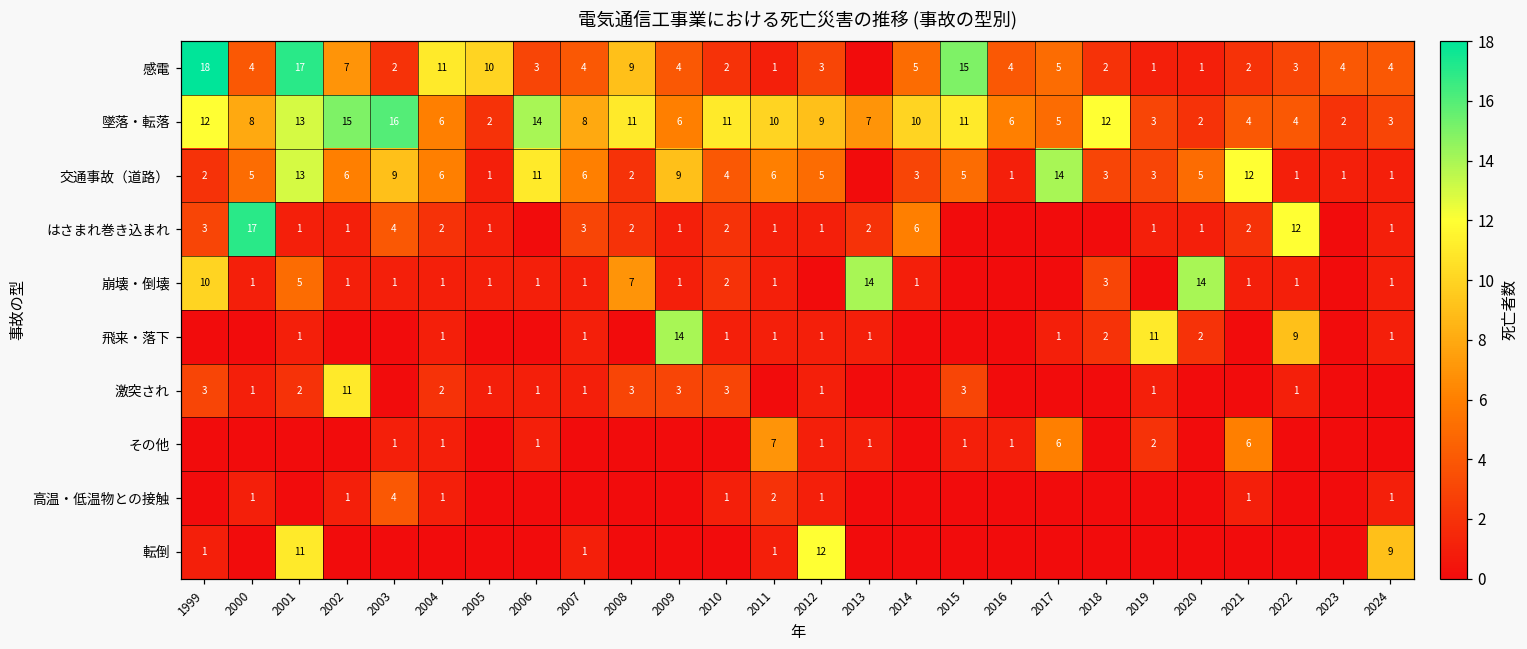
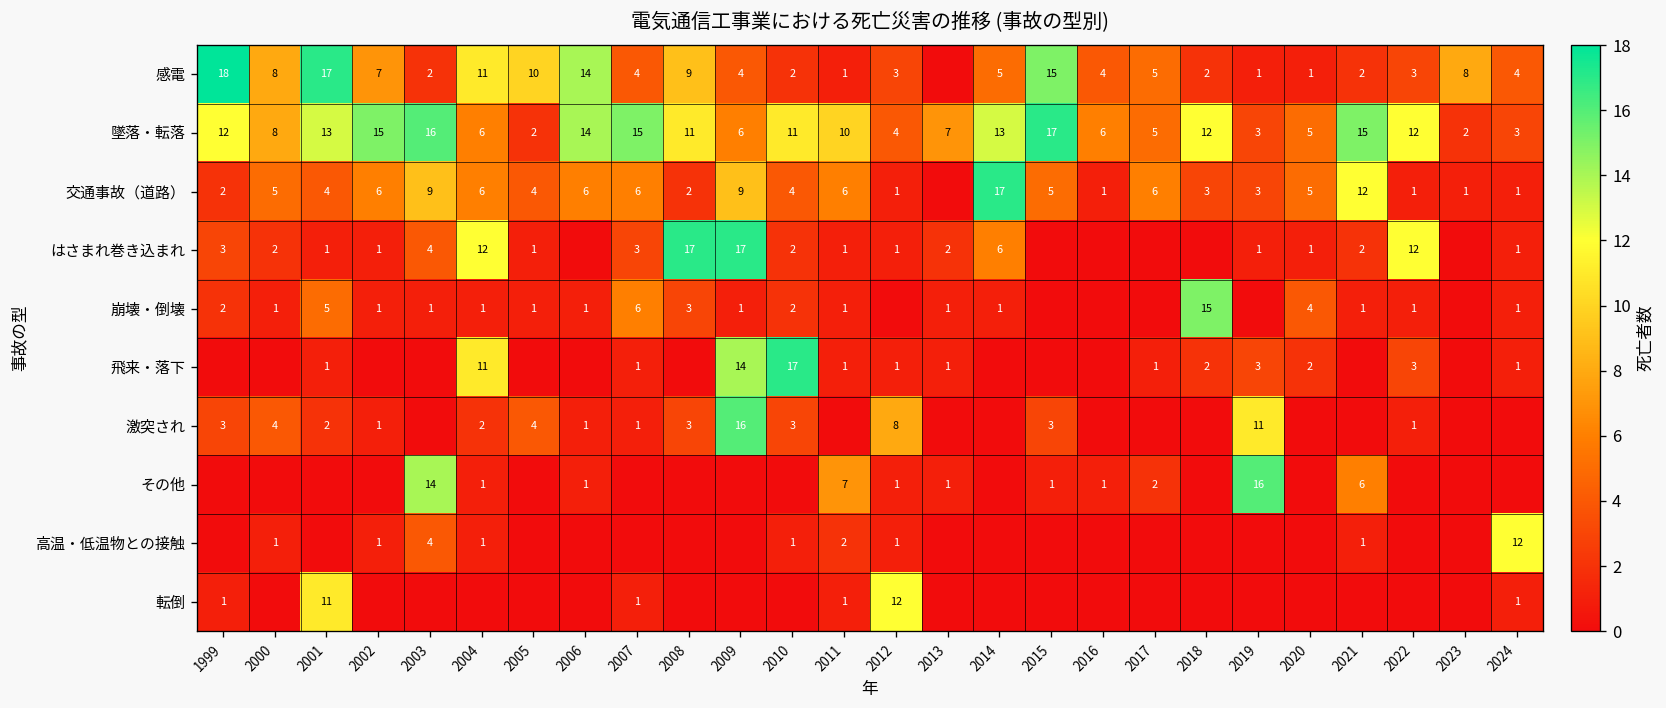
  {
    "感電": {
      "1999": 18,
-     "2000": 4,
+     "2000": 8,
      "2001": 17,
      "2002": 7,
      "2003": 2,
      "2004": 11,
      "2005": 10,
-     "2006": 3,
+     "2006": 14,
      "2007": 4,
      "2008": 9,
      "2009": 4,
      "2010": 2,
      "2011": 1,
      "2012": 3,
      "2014": 5,
      "2015": 15,
      "2016": 4,
      "2017": 5,
      "2018": 2,
      "2019": 1,
      "2020": 1,
      "2021": 2,
      "2022": 3,
-     "2023": 4,
+     "2023": 8,
      "2024": 4
    },
    "墜落・転落": {
      "1999": 12,
      "2000": 8,
      "2001": 13,
      "2002": 15,
      "2003": 16,
      "2004": 6,
      "2005": 2,
      "2006": 14,
-     "2007": 8,
+     "2007": 15,
      "2008": 11,
      "2009": 6,
      "2010": 11,
      "2011": 10,
-     "2012": 9,
+     "2012": 4,
      "2013": 7,
-     "2014": 10,
-     "2015": 11,
+     "2014": 13,
+     "2015": 17,
      "2016": 6,
      "2017": 5,
      "2018": 12,
      "2019": 3,
-     "2020": 2,
-     "2021": 4,
-     "2022": 4,
+     "2020": 5,
+     "2021": 15,
+     "2022": 12,
      "2023": 2,
      "2024": 3
    },
    "交通事故（道路）": {
      "1999": 2,
      "2000": 5,
-     "2001": 13,
+     "2001": 4,
      "2002": 6,
      "2003": 9,
      "2004": 6,
-     "2005": 1,
-     "2006": 11,
+     "2005": 4,
+     "2006": 6,
      "2007": 6,
      "2008": 2,
      "2009": 9,
      "2010": 4,
      "2011": 6,
-     "2012": 5,
-     "2014": 3,
+     "2012": 1,
+     "2014": 17,
      "2015": 5,
      "2016": 1,
-     "2017": 14,
+     "2017": 6,
      "2018": 3,
      "2019": 3,
      "2020": 5,
      "2021": 12,
      "2022": 1,
      "2023": 1,
      "2024": 1
    },
    "はさまれ巻き込まれ": {
      "1999": 3,
-     "2000": 17,
+     "2000": 2,
      "2001": 1,
      "2002": 1,
      "2003": 4,
-     "2004": 2,
+     "2004": 12,
      "2005": 1,
      "2007": 3,
-     "2008": 2,
-     "2009": 1,
+     "2008": 17,
+     "2009": 17,
      "2010": 2,
      "2011": 1,
      "2012": 1,
      "2013": 2,
      "2014": 6,
      "2019": 1,
      "2020": 1,
      "2021": 2,
      "2022": 12,
      "2024": 1
    },
    "崩壊・倒壊": {
-     "1999": 10,
+     "1999": 2,
      "2000": 1,
      "2001": 5,
      "2002": 1,
      "2003": 1,
      "2004": 1,
      "2005": 1,
      "2006": 1,
-     "2007": 1,
-     "2008": 7,
+     "2007": 6,
+     "2008": 3,
      "2009": 1,
      "2010": 2,
      "2011": 1,
-     "2013": 14,
+     "2013": 1,
      "2014": 1,
-     "2018": 3,
-     "2020": 14,
+     "2018": 15,
+     "2020": 4,
      "2021": 1,
      "2022": 1,
      "2024": 1
    },
    "飛来・落下": {
      "2001": 1,
-     "2004": 1,
+     "2004": 11,
      "2007": 1,
      "2009": 14,
-     "2010": 1,
+     "2010": 17,
      "2011": 1,
      "2012": 1,
      "2013": 1,
      "2017": 1,
      "2018": 2,
-     "2019": 11,
+     "2019": 3,
      "2020": 2,
-     "2022": 9,
+     "2022": 3,
      "2024": 1
    },
    "激突され": {
      "1999": 3,
-     "2000": 1,
+     "2000": 4,
      "2001": 2,
-     "2002": 11,
+     "2002": 1,
      "2004": 2,
-     "2005": 1,
+     "2005": 4,
      "2006": 1,
      "2007": 1,
      "2008": 3,
-     "2009": 3,
+     "2009": 16,
      "2010": 3,
-     "2012": 1,
+     "2012": 8,
      "2015": 3,
-     "2019": 1,
+     "2019": 11,
      "2022": 1
    },
    "その他": {
-     "2003": 1,
+     "2003": 14,
      "2004": 1,
      "2006": 1,
      "2011": 7,
      "2012": 1,
      "2013": 1,
      "2015": 1,
      "2016": 1,
-     "2017": 6,
-     "2019": 2,
+     "2017": 2,
+     "2019": 16,
      "2021": 6
    },
    "高温・低温物との接触": {
      "2000": 1,
      "2002": 1,
      "2003": 4,
      "2004": 1,
      "2010": 1,
      "2011": 2,
      "2012": 1,
      "2021": 1,
-     "2024": 1
+     "2024": 12
    },
    "転倒": {
      "1999": 1,
      "2001": 11,
      "2007": 1,
      "2011": 1,
      "2012": 12,
-     "2024": 9
+     "2024": 1
    }
  }
